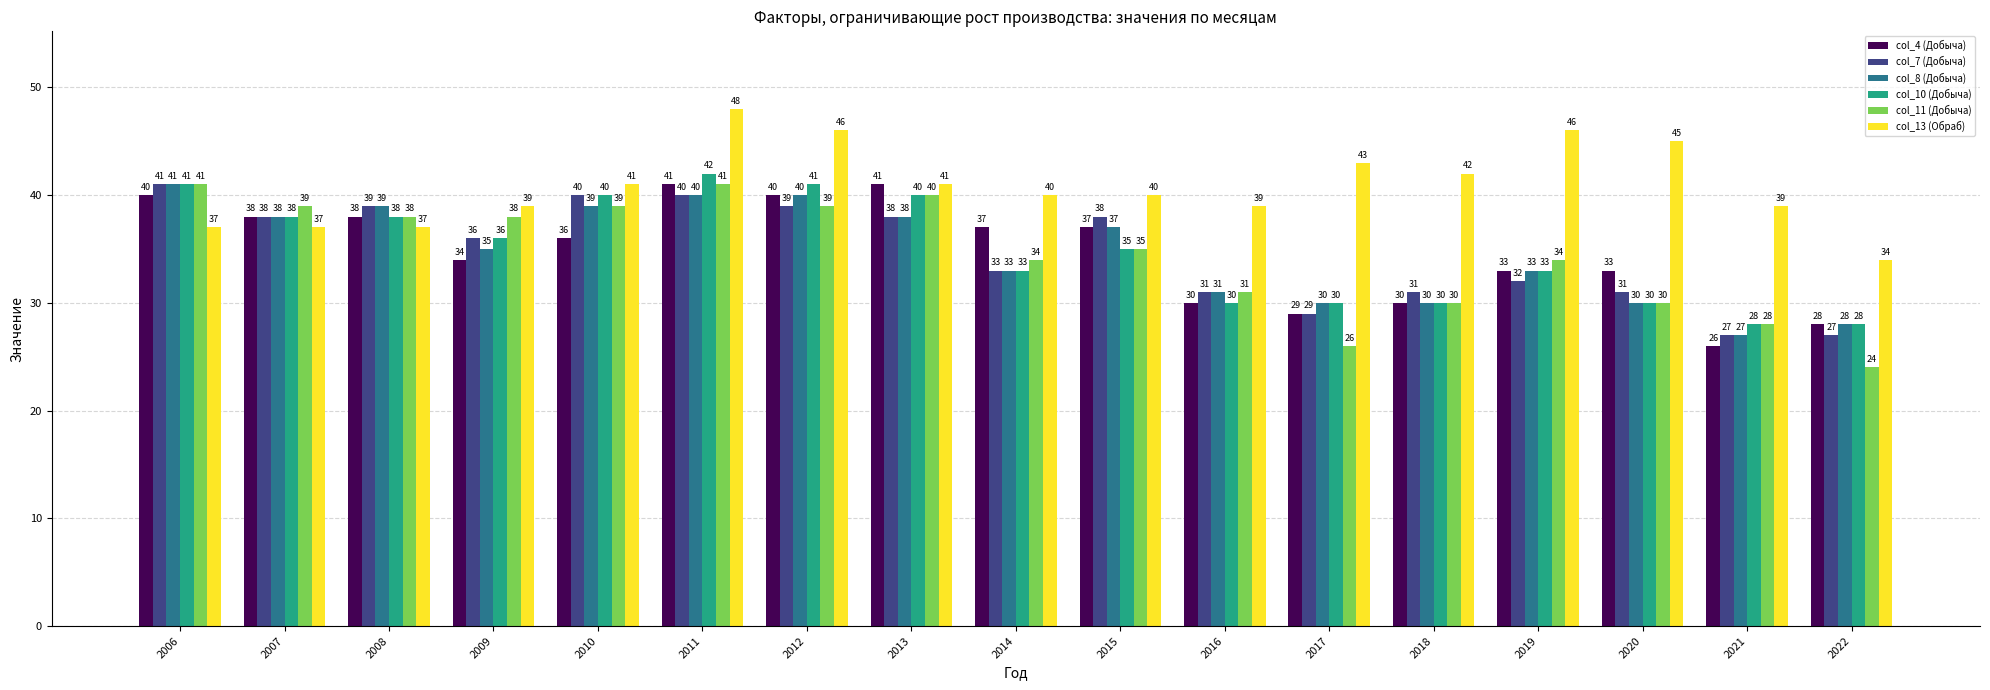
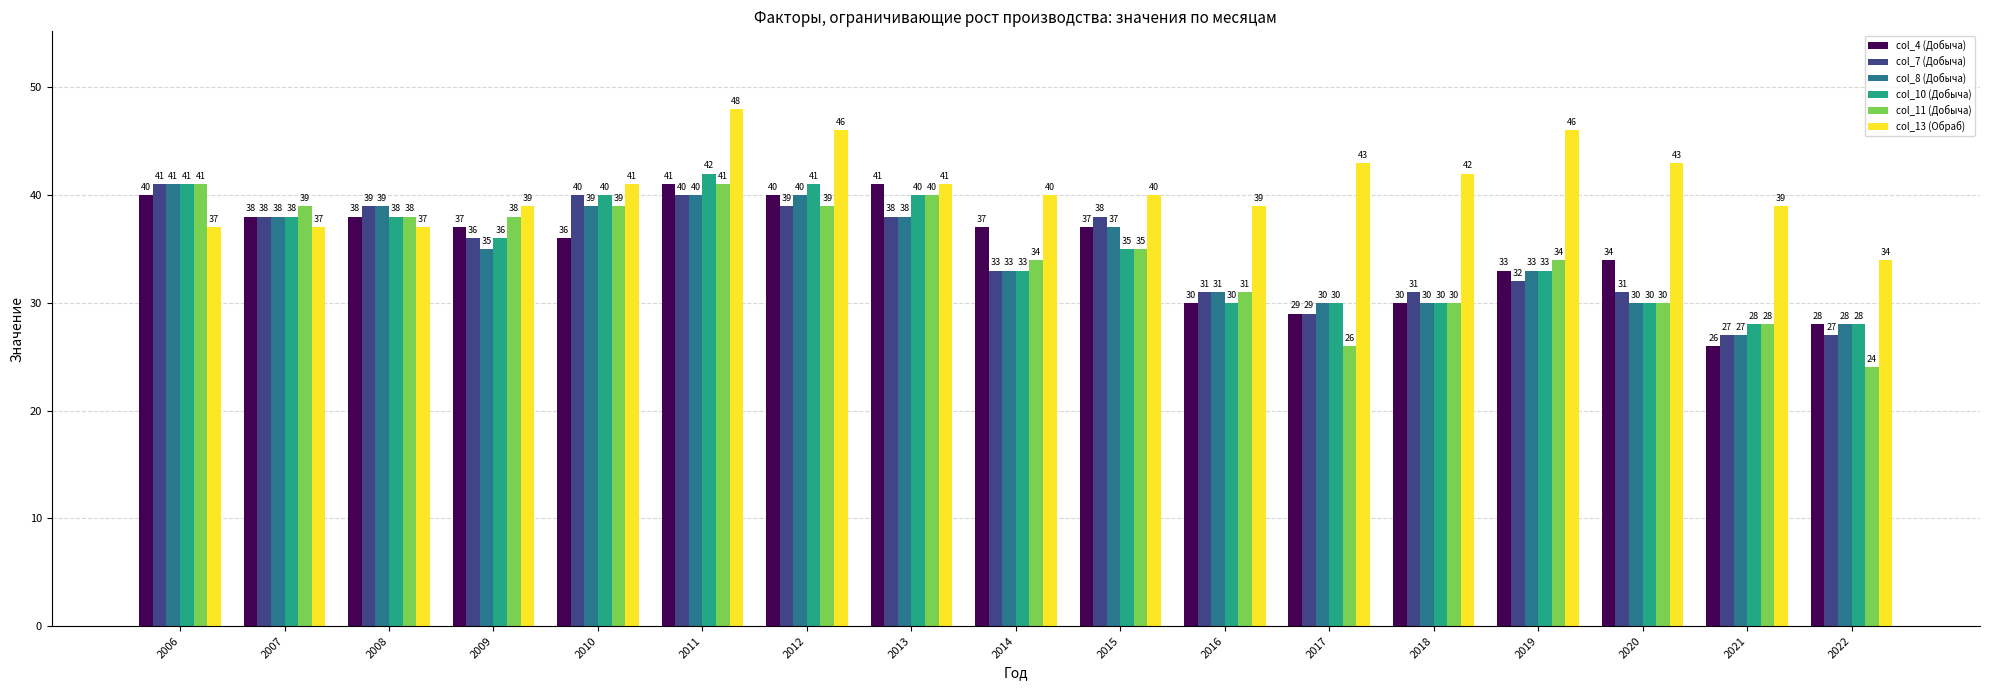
  {
    "col_4 (Добыча)": {
      "2006": 40,
      "2007": 38,
      "2008": 38,
-     "2009": 34,
+     "2009": 37,
      "2010": 36,
      "2011": 41,
      "2012": 40,
      "2013": 41,
      "2014": 37,
      "2015": 37,
      "2016": 30,
      "2017": 29,
      "2018": 30,
      "2019": 33,
-     "2020": 33,
+     "2020": 34,
      "2021": 26,
      "2022": 28
    },
    "col_11 (Добыча)": {
      "2006": 41,
      "2007": 39,
      "2008": 38,
      "2009": 38,
      "2010": 39,
      "2011": 41,
      "2012": 39,
      "2013": 40,
      "2014": 34,
      "2015": 35,
      "2016": 31,
      "2017": 26,
      "2018": 30,
      "2019": 34,
      "2020": 30,
      "2021": 28,
      "2022": 24
    },
    "col_13 (Обраб)": {
      "2006": 37,
      "2007": 37,
      "2008": 37,
      "2009": 39,
      "2010": 41,
      "2011": 48,
      "2012": 46,
      "2013": 41,
      "2014": 40,
      "2015": 40,
      "2016": 39,
      "2017": 43,
      "2018": 42,
      "2019": 46,
-     "2020": 45,
+     "2020": 43,
      "2021": 39,
      "2022": 34
    }
  }
